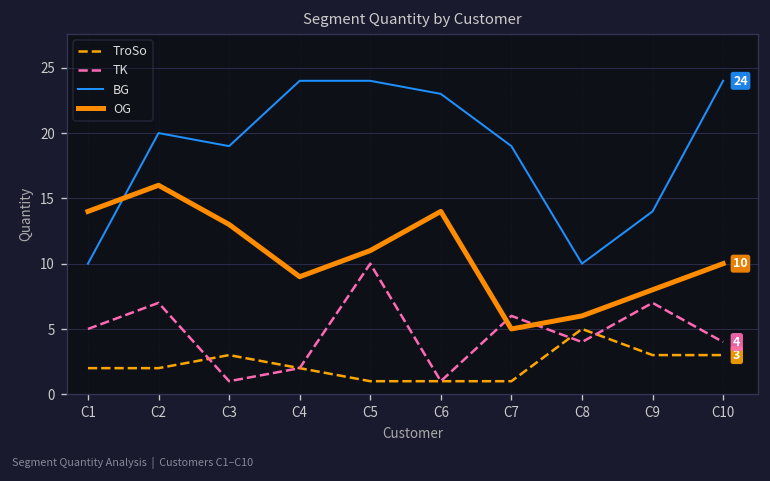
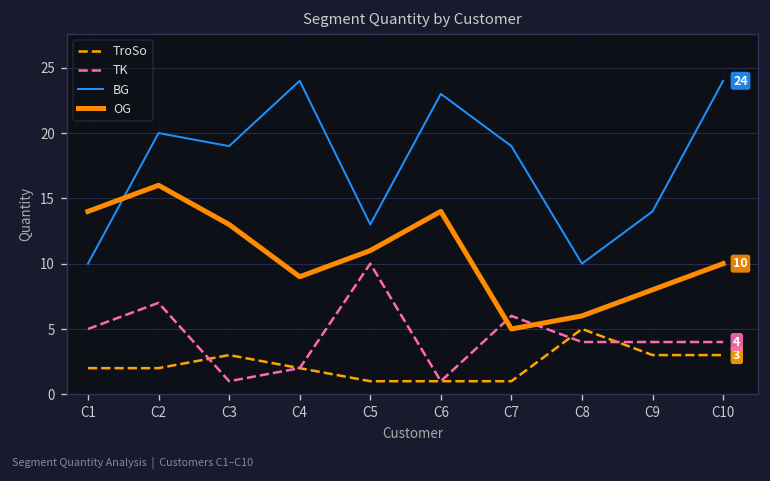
  {
    "TK": {
      "C1": 5,
      "C2": 7,
      "C3": 1,
      "C5": 10,
      "C7": 6,
      "C8": 4,
-     "C9": 7
+     "C9": 4
    },
    "BG": {
      "C1": 10,
      "C2": 20,
      "C3": 19,
      "C4": 24,
-     "C5": 24,
+     "C5": 13,
      "C6": 23,
      "C7": 19,
      "C8": 10,
      "C9": 14
    }
  }
